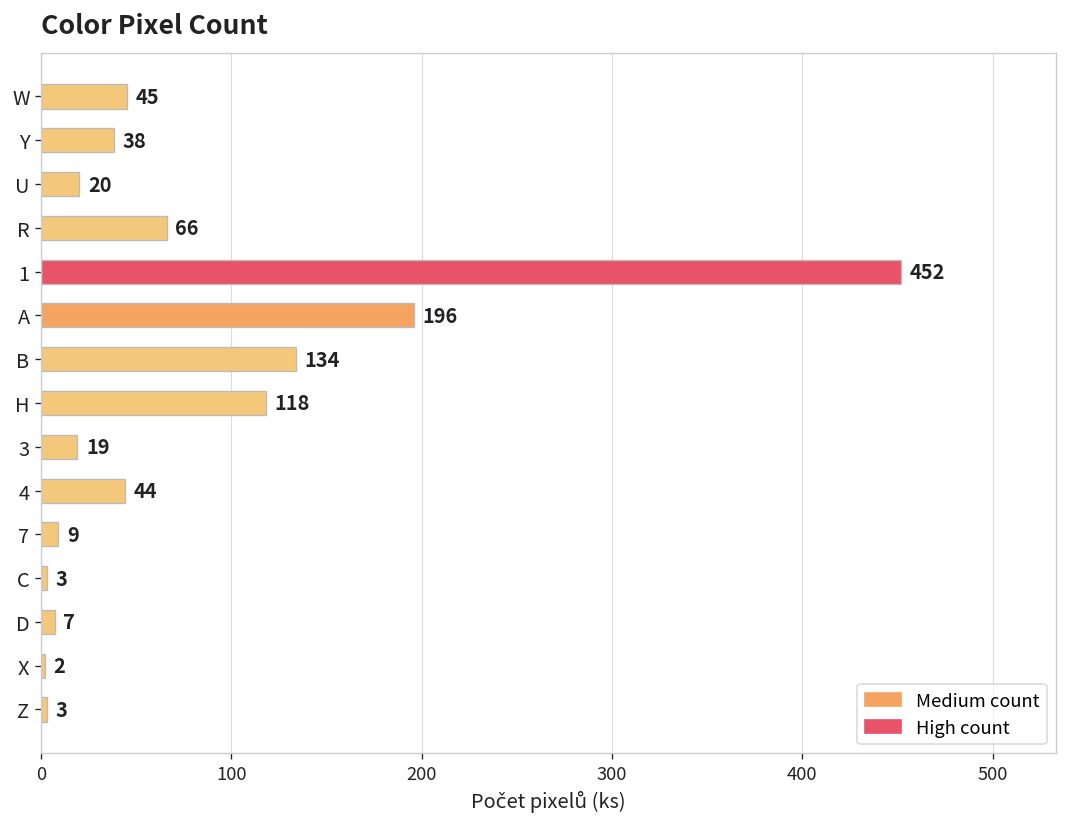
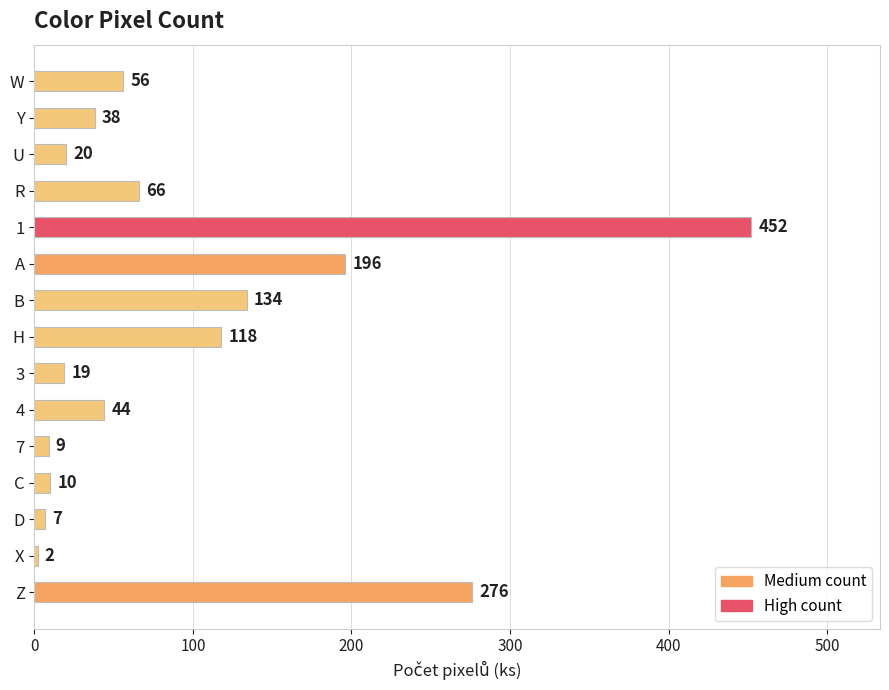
  {
-   "W": 45,
+   "W": 56,
    "Y": 38,
    "U": 20,
    "R": 66,
    "1": 452,
    "A": 196,
    "B": 134,
    "H": 118,
    "3": 19,
    "4": 44,
    "7": 9,
-   "C": 3,
+   "C": 10,
    "D": 7,
    "X": 2,
-   "Z": 3
+   "Z": 276
  }
